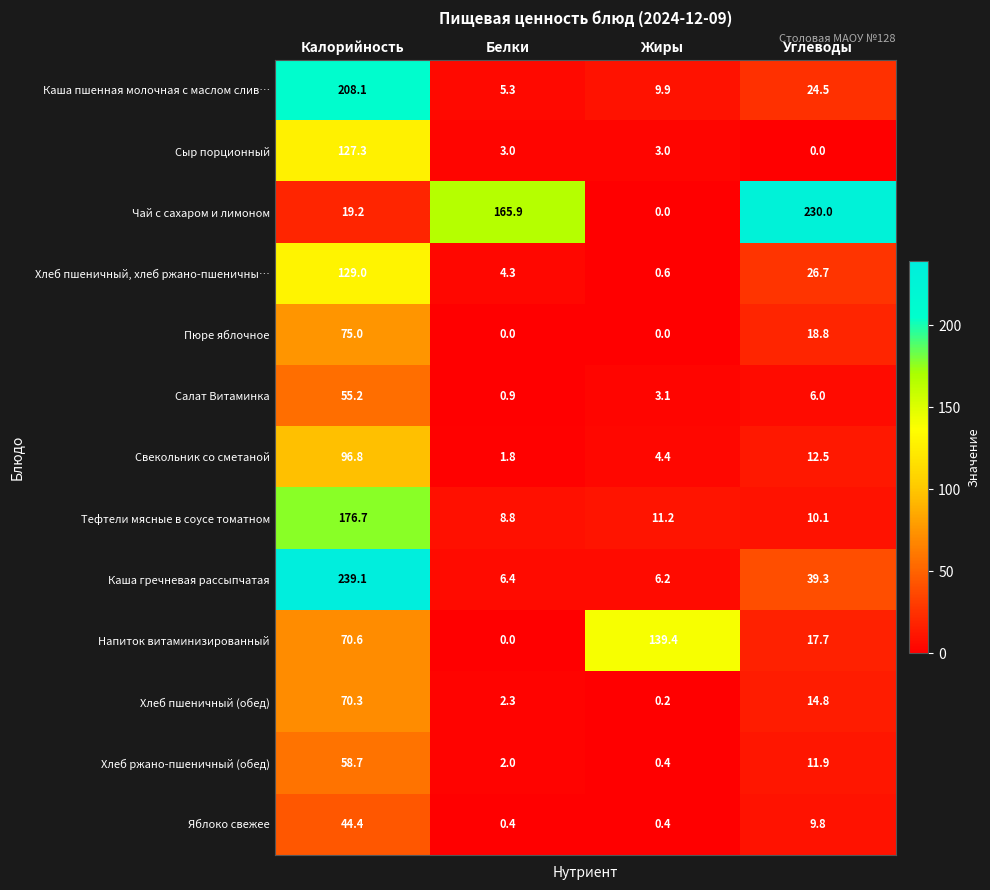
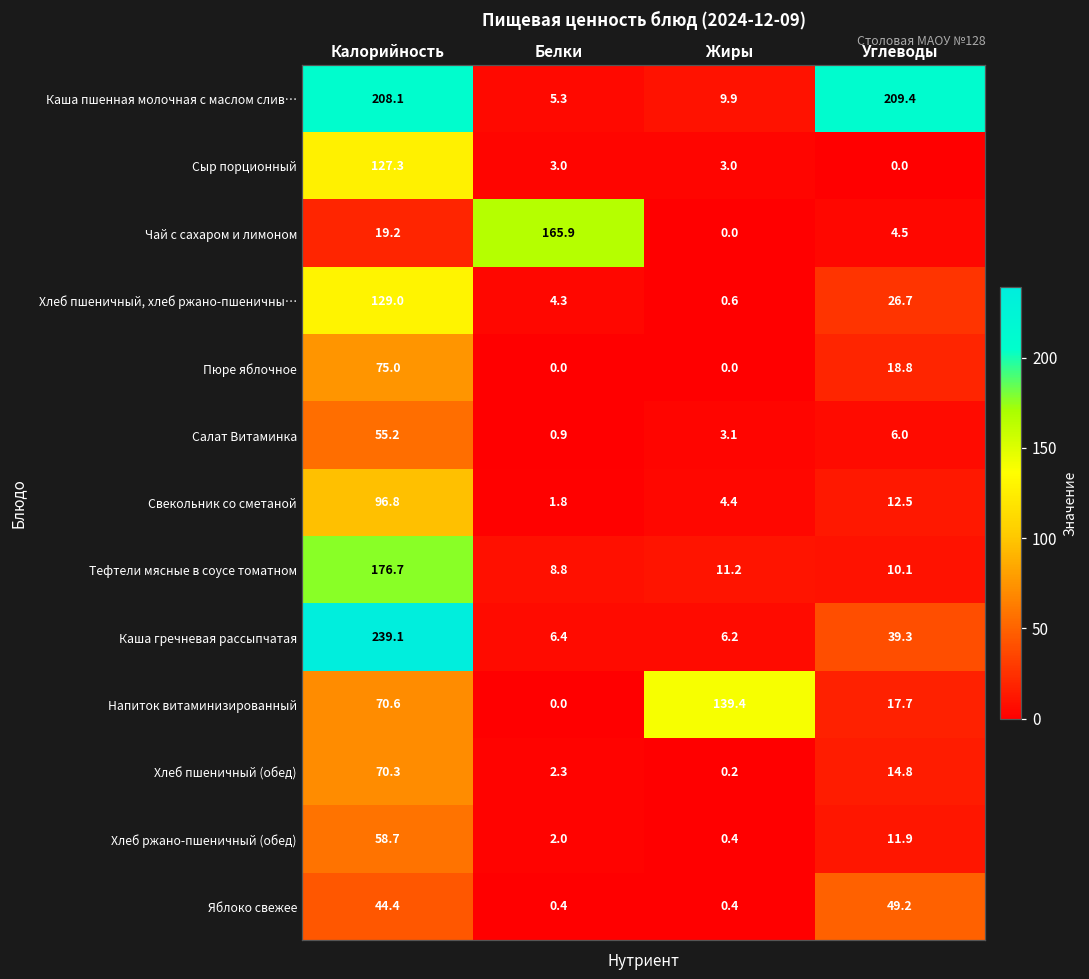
  {
    "Каша пшенная молочная с маслом слив…": {
      "Калорийность": 208.1,
      "Белки": 5.3,
      "Жиры": 9.9,
-     "Углеводы": 24.5
+     "Углеводы": 209.4
    },
    "Сыр порционный": {
      "Калорийность": 127.3,
      "Белки": 3.0,
      "Жиры": 3.0,
      "Углеводы": 0.0
    },
    "Чай с сахаром и лимоном": {
      "Калорийность": 19.2,
      "Белки": 165.9,
      "Жиры": 0.0,
-     "Углеводы": 230.0
+     "Углеводы": 4.5
    },
    "Хлеб пшеничный, хлеб ржано-пшеничны…": {
      "Калорийность": 129.0,
      "Белки": 4.3,
      "Жиры": 0.6,
      "Углеводы": 26.7
    },
    "Пюре яблочное": {
      "Калорийность": 75.0,
      "Белки": 0.0,
      "Жиры": 0.0,
      "Углеводы": 18.8
    },
    "Салат Витаминка": {
      "Калорийность": 55.2,
      "Белки": 0.9,
      "Жиры": 3.1,
      "Углеводы": 6.0
    },
    "Свекольник со сметаной": {
      "Калорийность": 96.8,
      "Белки": 1.8,
      "Жиры": 4.4,
      "Углеводы": 12.5
    },
    "Тефтели мясные в соусе томатном": {
      "Калорийность": 176.7,
      "Белки": 8.8,
      "Жиры": 11.2,
      "Углеводы": 10.1
    },
    "Каша гречневая рассыпчатая": {
      "Калорийность": 239.1,
      "Белки": 6.4,
      "Жиры": 6.2,
      "Углеводы": 39.3
    },
    "Напиток витаминизированный": {
      "Калорийность": 70.6,
      "Белки": 0.0,
      "Жиры": 139.4,
      "Углеводы": 17.7
    },
    "Хлеб пшеничный (обед)": {
      "Калорийность": 70.3,
      "Белки": 2.3,
      "Жиры": 0.2,
      "Углеводы": 14.8
    },
    "Хлеб ржано-пшеничный (обед)": {
      "Калорийность": 58.7,
      "Белки": 2.0,
      "Жиры": 0.4,
      "Углеводы": 11.9
    },
    "Яблоко свежее": {
      "Калорийность": 44.4,
      "Белки": 0.4,
      "Жиры": 0.4,
-     "Углеводы": 9.8
+     "Углеводы": 49.2
    }
  }
